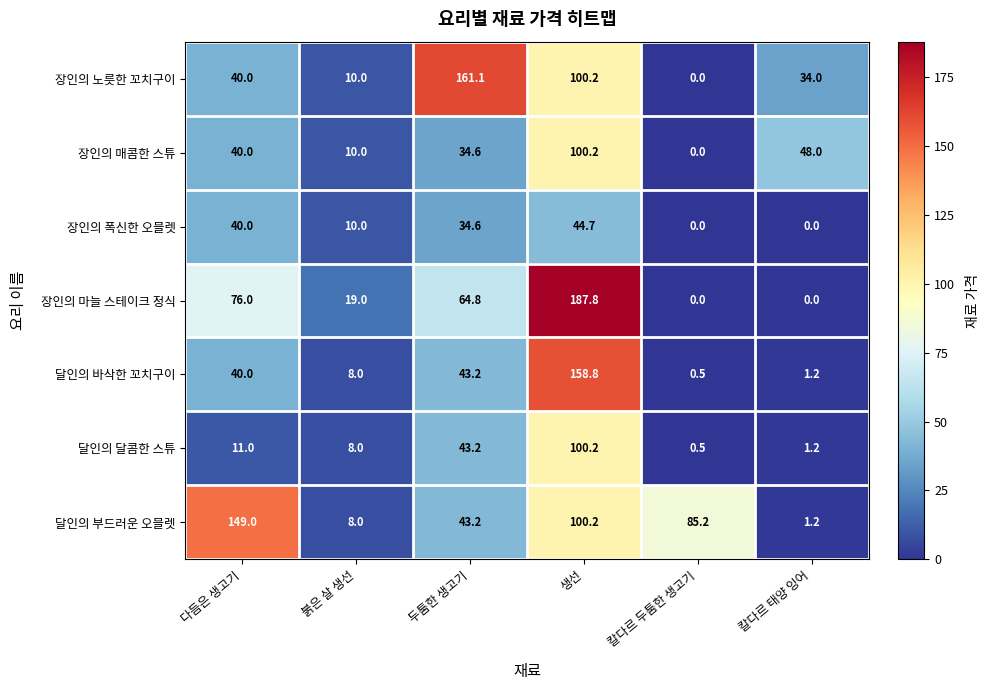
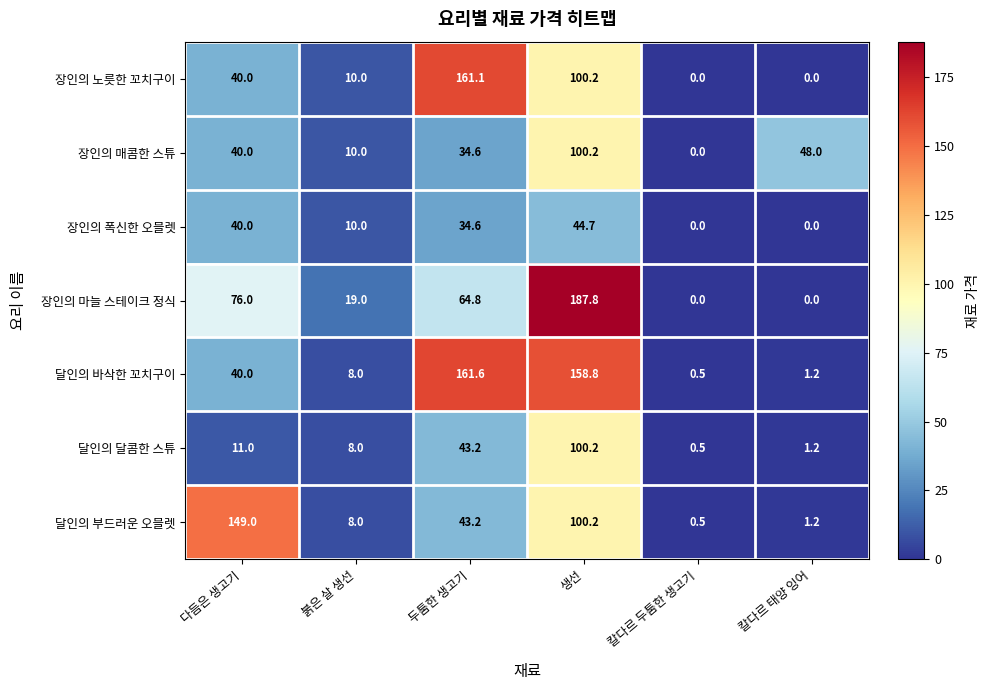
  {
    "장인의 노릇한 꼬치구이": {
      "다듬은 생고기": 40.0,
      "붉은 살 생선": 10.0,
      "두툼한 생고기": 161.1,
      "생선": 100.2,
      "칼다르 두툼한 생고기": 0.0,
-     "칼다르 태양 잉어": 34.0
+     "칼다르 태양 잉어": 0.0
    },
    "장인의 매콤한 스튜": {
      "다듬은 생고기": 40.0,
      "붉은 살 생선": 10.0,
      "두툼한 생고기": 34.6,
      "생선": 100.2,
      "칼다르 두툼한 생고기": 0.0,
      "칼다르 태양 잉어": 48.0
    },
    "장인의 폭신한 오믈렛": {
      "다듬은 생고기": 40.0,
      "붉은 살 생선": 10.0,
      "두툼한 생고기": 34.6,
      "생선": 44.7,
      "칼다르 두툼한 생고기": 0.0,
      "칼다르 태양 잉어": 0.0
    },
    "장인의 마늘 스테이크 정식": {
      "다듬은 생고기": 76.0,
      "붉은 살 생선": 19.0,
      "두툼한 생고기": 64.8,
      "생선": 187.8,
      "칼다르 두툼한 생고기": 0.0,
      "칼다르 태양 잉어": 0.0
    },
    "달인의 바삭한 꼬치구이": {
      "다듬은 생고기": 40.0,
      "붉은 살 생선": 8.0,
-     "두툼한 생고기": 43.2,
+     "두툼한 생고기": 161.6,
      "생선": 158.8,
      "칼다르 두툼한 생고기": 0.5,
      "칼다르 태양 잉어": 1.2
    },
    "달인의 달콤한 스튜": {
      "다듬은 생고기": 11.0,
      "붉은 살 생선": 8.0,
      "두툼한 생고기": 43.2,
      "생선": 100.2,
      "칼다르 두툼한 생고기": 0.5,
      "칼다르 태양 잉어": 1.2
    },
    "달인의 부드러운 오믈렛": {
      "다듬은 생고기": 149.0,
      "붉은 살 생선": 8.0,
      "두툼한 생고기": 43.2,
      "생선": 100.2,
-     "칼다르 두툼한 생고기": 85.2,
+     "칼다르 두툼한 생고기": 0.5,
      "칼다르 태양 잉어": 1.2
    }
  }
